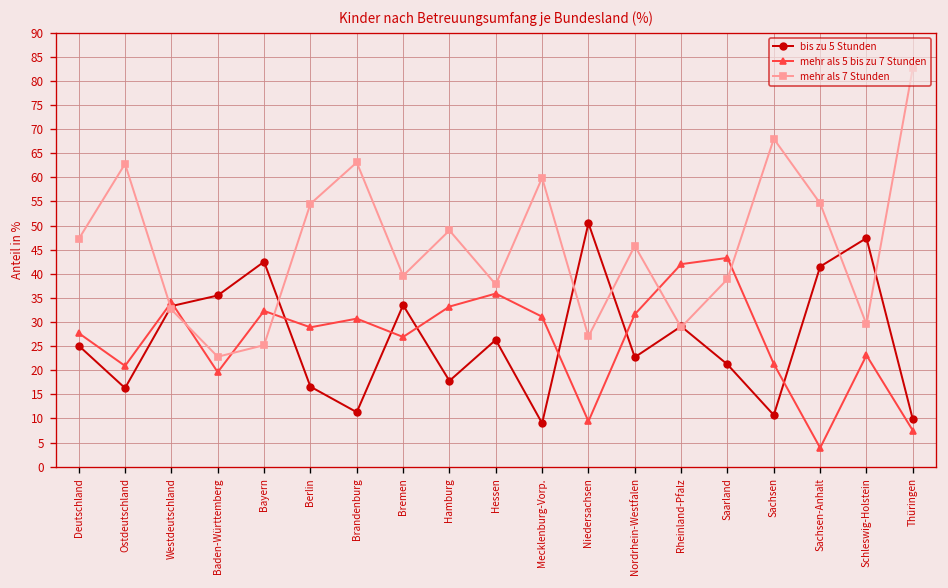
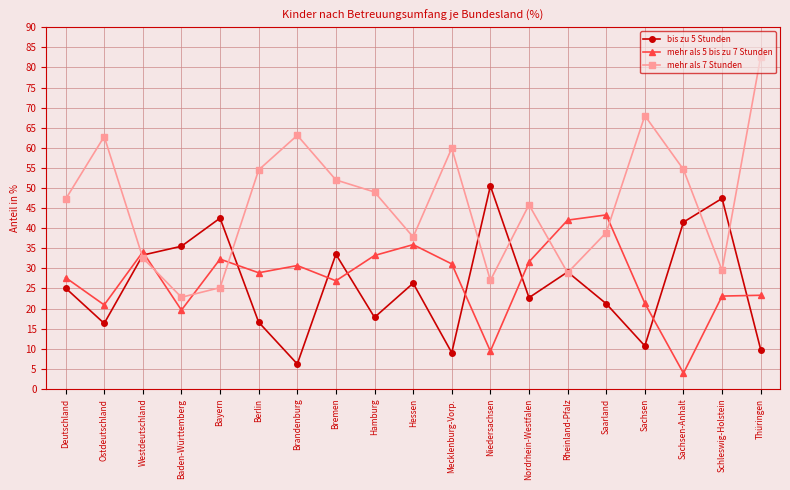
  {
    "bis zu 5 Stunden": {
      "Deutschland": 25,
      "Ostdeutschland": 16,
      "Westdeutschland": 33,
      "Baden-Württemberg": 36,
      "Bayern": 43,
      "Berlin": 17,
-     "Brandenburg": 11,
+     "Brandenburg": 6,
      "Bremen": 34,
      "Hamburg": 18,
      "Hessen": 26,
      "Mecklenburg-Vorp.": 9,
      "Niedersachsen": 51,
      "Nordrhein-Westfalen": 23,
      "Saarland": 21,
      "Sachsen": 11,
      "Sachsen-Anhalt": 42,
      "Schleswig-Holstein": 47,
      "Thüringen": 10
    },
    "mehr als 5 bis zu 7 Stunden": {
      "Deutschland": 28,
      "Ostdeutschland": 21,
      "Westdeutschland": 34,
      "Baden-Württemberg": 20,
      "Bayern": 32,
      "Berlin": 29,
      "Brandenburg": 31,
      "Bremen": 27,
      "Hamburg": 33,
      "Hessen": 36,
      "Mecklenburg-Vorp.": 31,
      "Niedersachsen": 9,
      "Nordrhein-Westfalen": 32,
      "Rheinland-Pfalz": 42,
      "Saarland": 43,
      "Sachsen": 21,
      "Sachsen-Anhalt": 4,
      "Schleswig-Holstein": 23,
-     "Thüringen": 8
+     "Thüringen": 23
    },
    "mehr als 7 Stunden": {
      "Deutschland": 47,
      "Ostdeutschland": 63,
      "Westdeutschland": 33,
      "Baden-Württemberg": 23,
      "Bayern": 25,
      "Berlin": 55,
      "Brandenburg": 63,
-     "Bremen": 40,
+     "Bremen": 52,
      "Hamburg": 49,
      "Hessen": 38,
      "Mecklenburg-Vorp.": 60,
      "Niedersachsen": 27,
      "Nordrhein-Westfalen": 46,
      "Saarland": 39,
      "Sachsen": 68,
      "Sachsen-Anhalt": 55,
      "Schleswig-Holstein": 30
    }
  }
